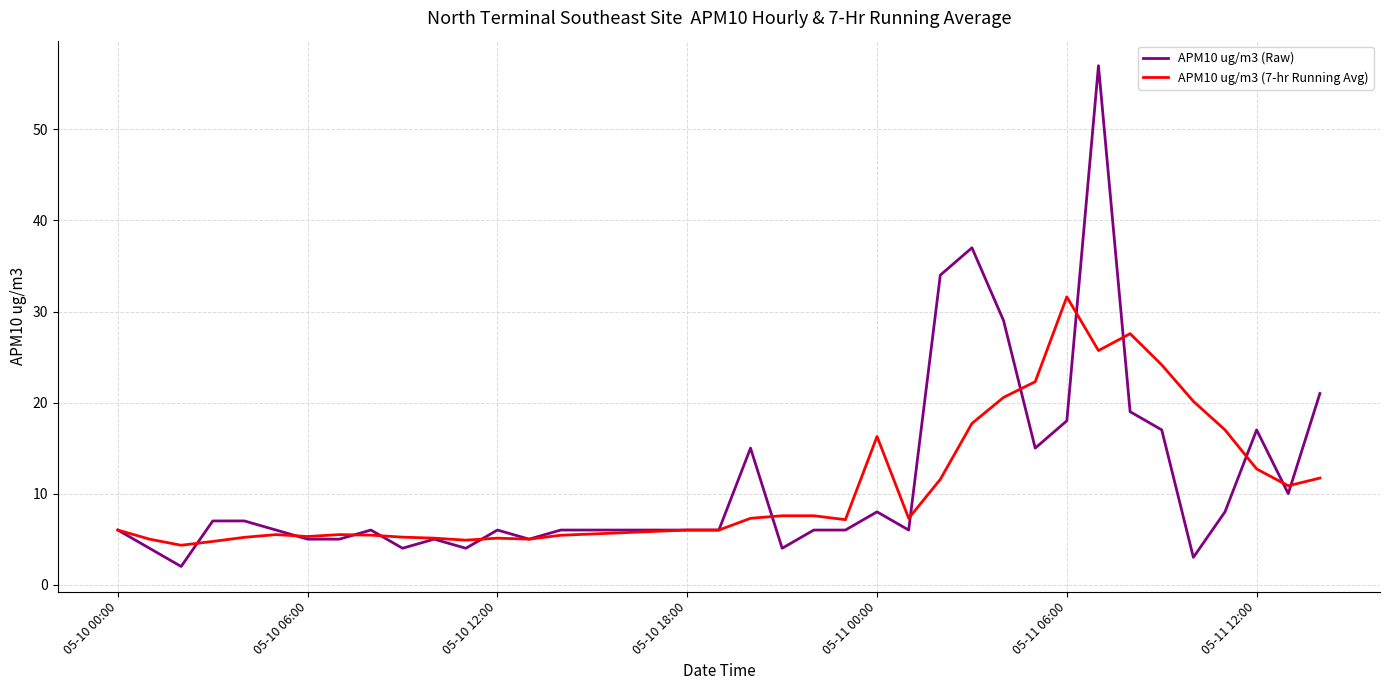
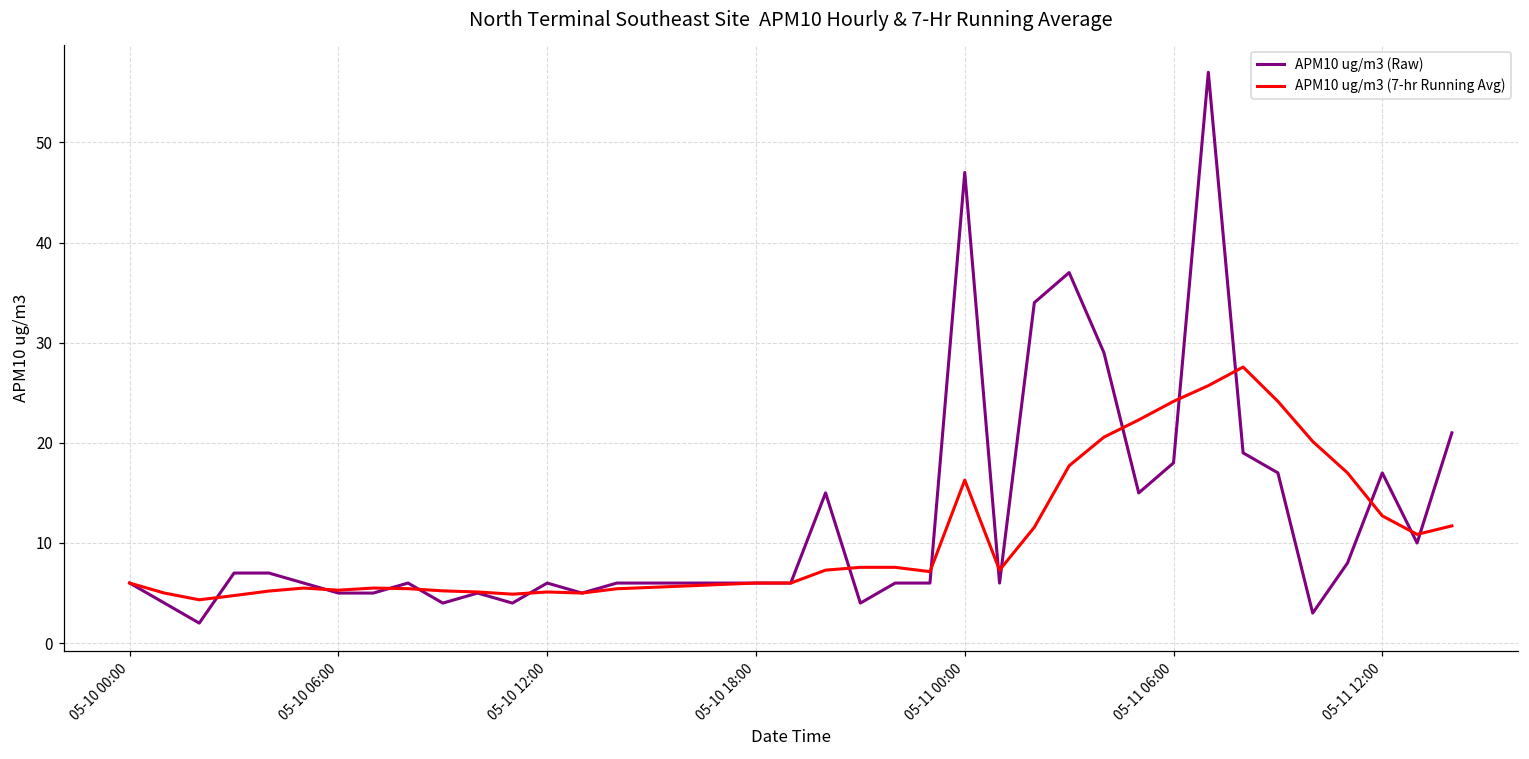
  {
    "APM10 ug/m3 (Raw)": {
      "05-10 06:00": 5,
      "05-10 12:00": 6,
-     "05-11 00:00": 8,
+     "05-11 00:00": 47,
      "05-11 06:00": 18,
      "05-11 12:00": 17
    },
    "APM10 ug/m3 (7-hr Running Avg)": {
      "05-10 06:00": 5,
      "05-10 12:00": 5,
      "05-11 00:00": 16,
-     "05-11 06:00": 32,
+     "05-11 06:00": 24,
      "05-11 12:00": 13
    }
  }
